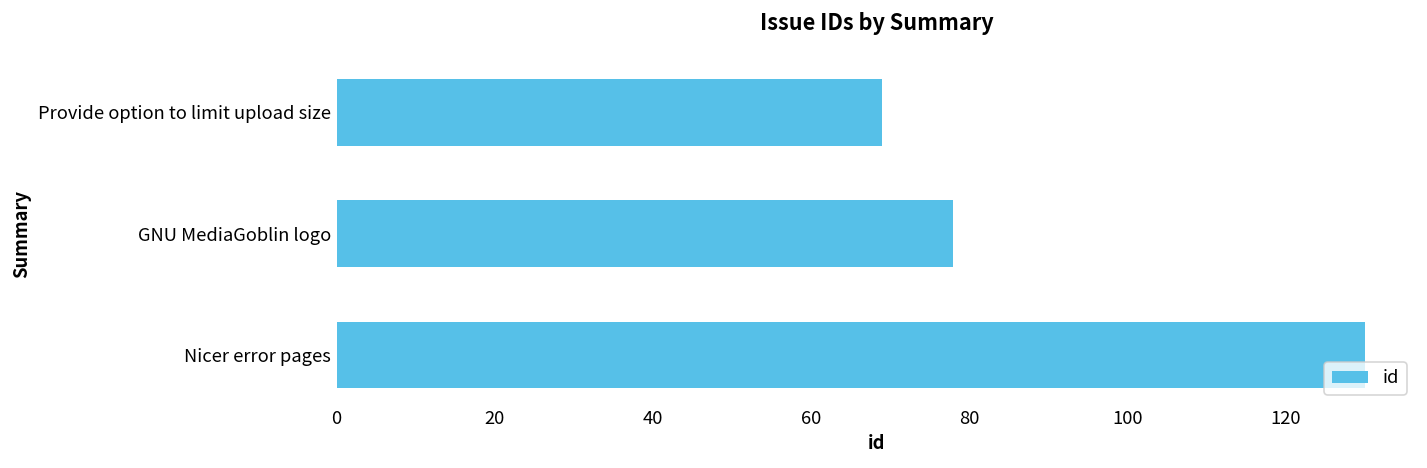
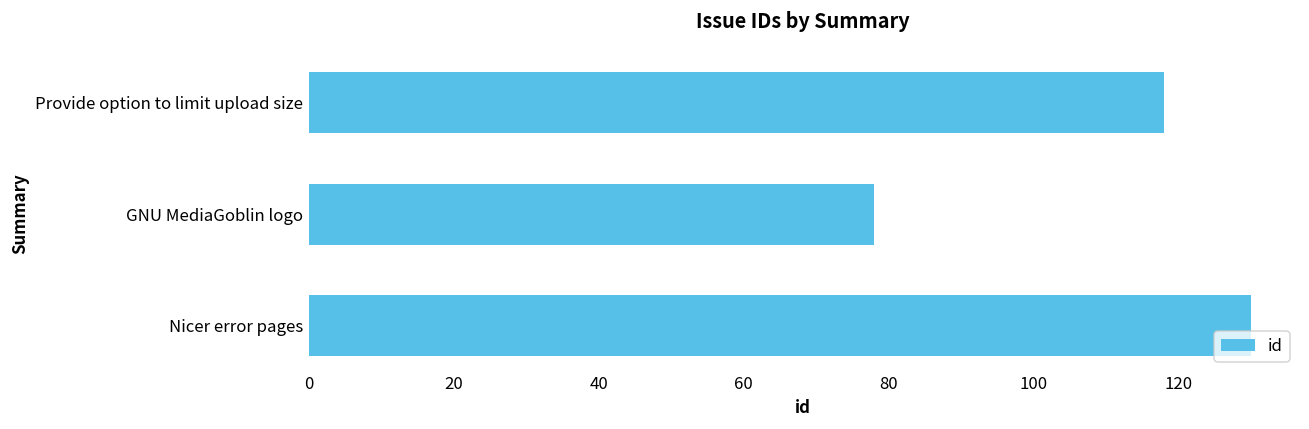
  {
-   "Provide option to limit upload size": 69,
+   "Provide option to limit upload size": 118,
    "GNU MediaGoblin logo": 78,
    "Nicer error pages": 130
  }
